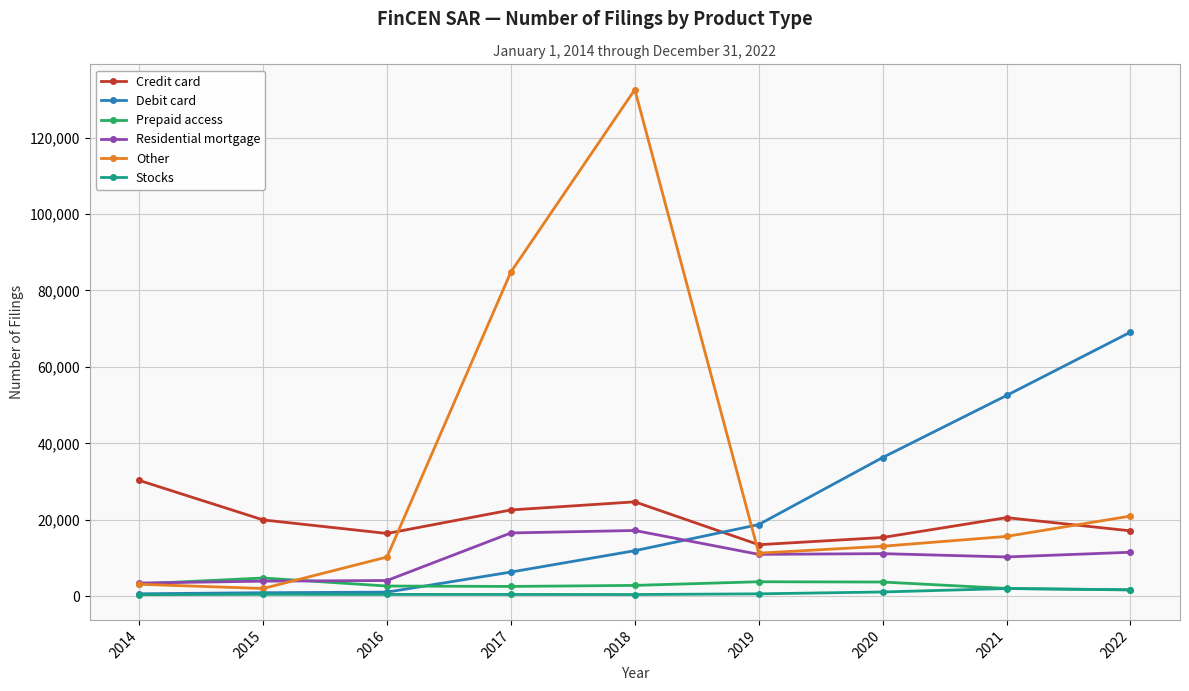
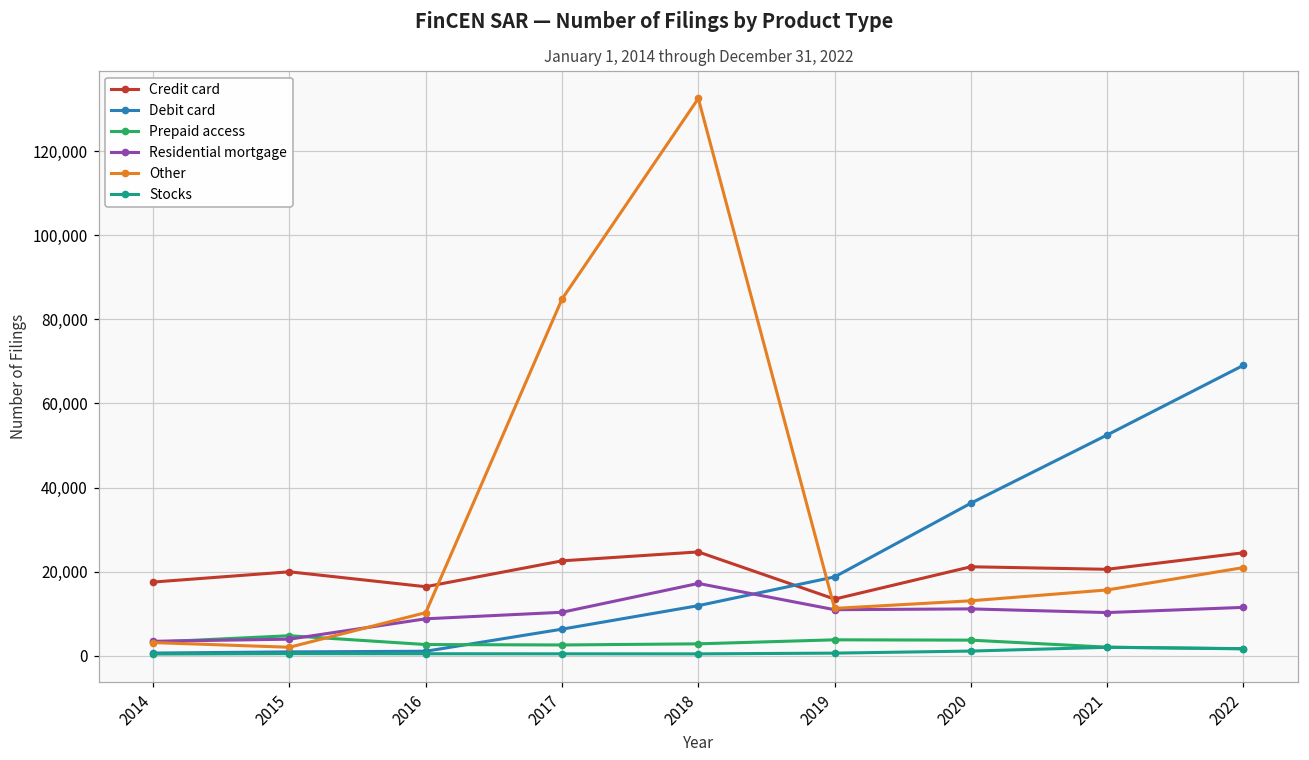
  {
    "Credit card": {
-     "2014": "30,000",
+     "2014": "18,000",
      "2015": "20,000",
      "2016": "16,000",
      "2017": "23,000",
      "2018": "25,000",
      "2019": "13,000",
-     "2020": "15,000",
+     "2020": "21,000",
      "2021": "21,000",
-     "2022": "17,000"
+     "2022": "24,000"
    },
    "Debit card": {
      "2017": "6,000",
      "2018": "12,000",
      "2019": "19,000",
      "2020": "36,000",
      "2021": "53,000",
      "2022": "69,000"
    },
    "Residential mortgage": {
      "2015": "4,000",
-     "2016": "4,000",
-     "2017": "17,000",
+     "2016": "9,000",
+     "2017": "10,000",
      "2018": "17,000",
      "2020": "11,000",
      "2021": "10,000",
      "2022": "12,000"
    },
    "Other": {
      "2015": "2,000",
      "2016": "10,000",
      "2017": "85,000",
      "2018": "133,000",
      "2020": "13,000",
      "2021": "16,000",
      "2022": "21,000"
    }
  }
